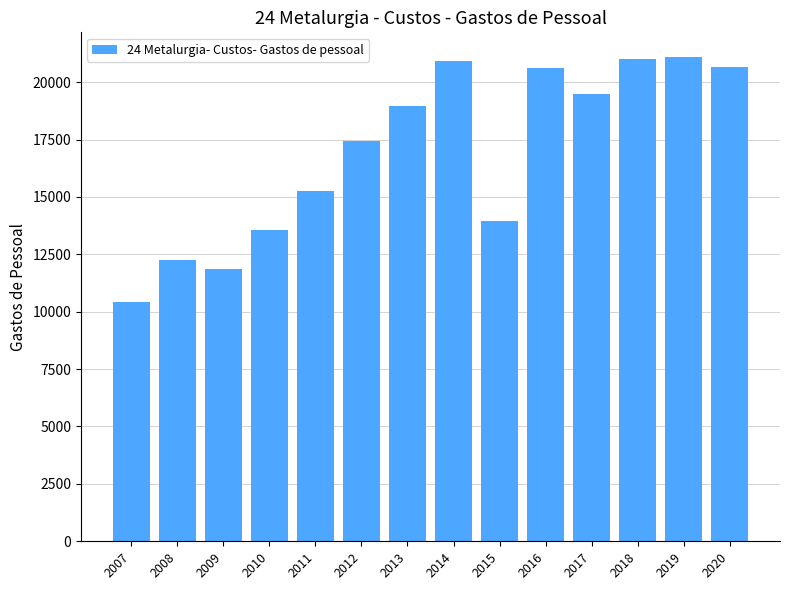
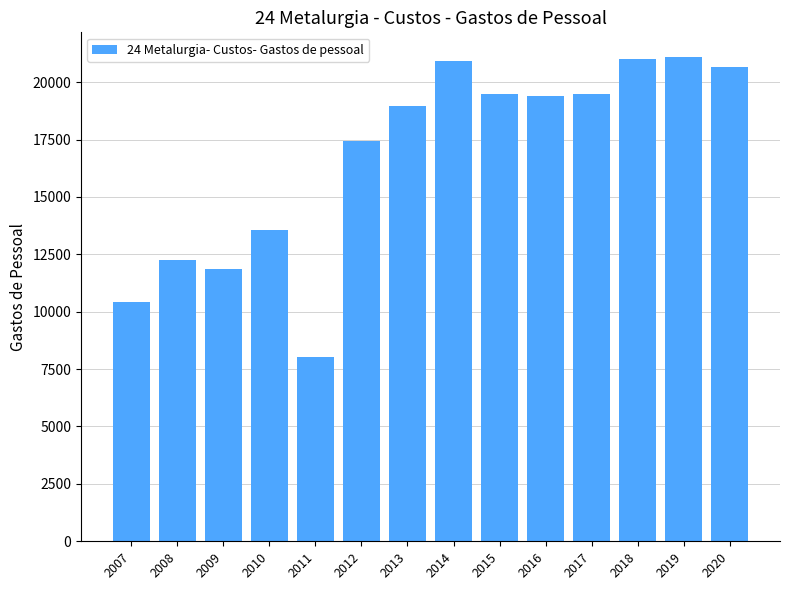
  {
    "2007": 10400,
    "2008": 12200,
    "2009": 11900,
    "2010": 13500,
-   "2011": 15200,
+   "2011": 8000,
    "2012": 17400,
    "2013": 19000,
    "2014": 20900,
-   "2015": 14000,
-   "2016": 20600,
+   "2015": 19500,
+   "2016": 19400,
    "2017": 19500,
    "2018": 21000,
    "2019": 21100,
    "2020": 20700
  }
